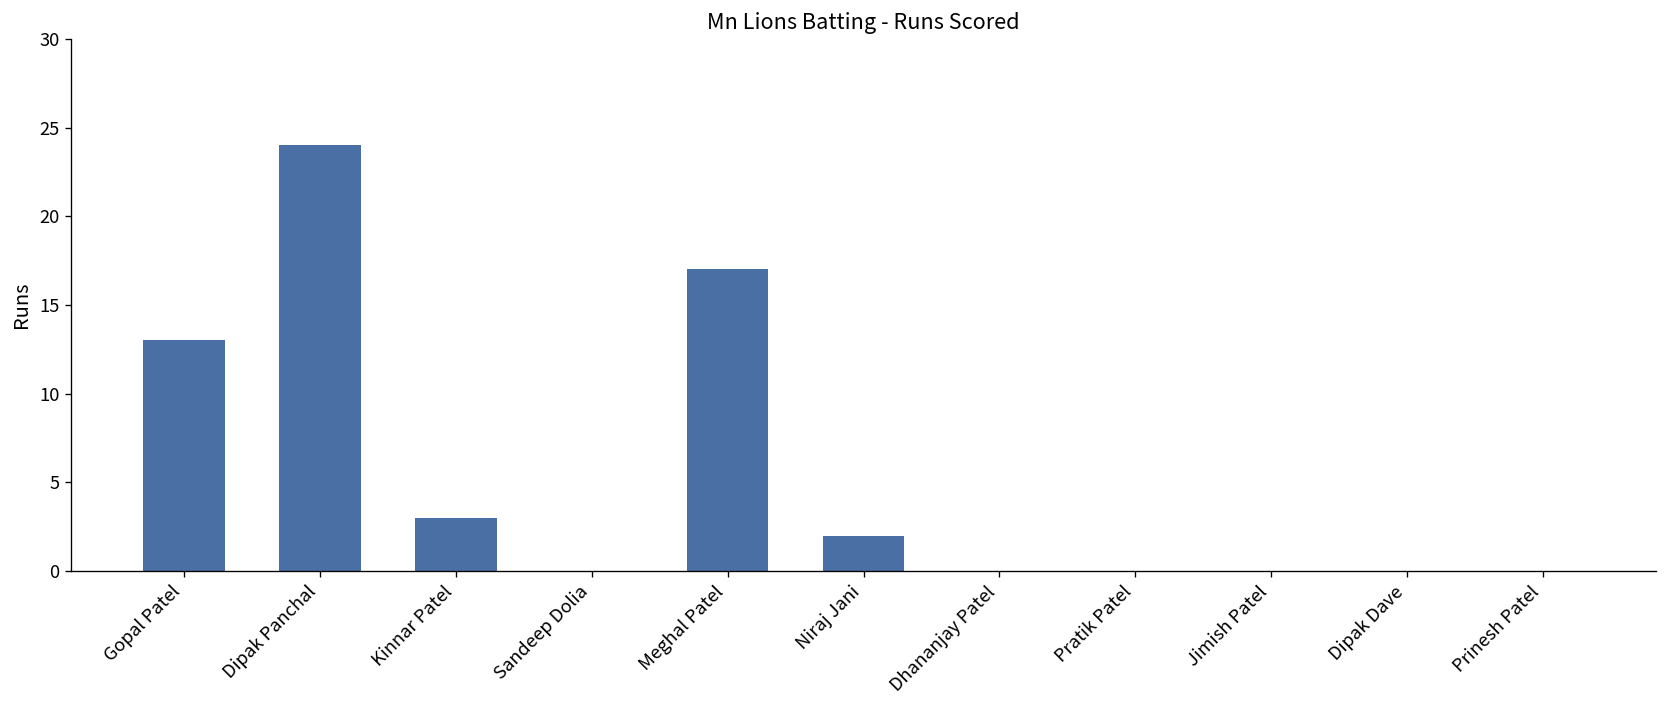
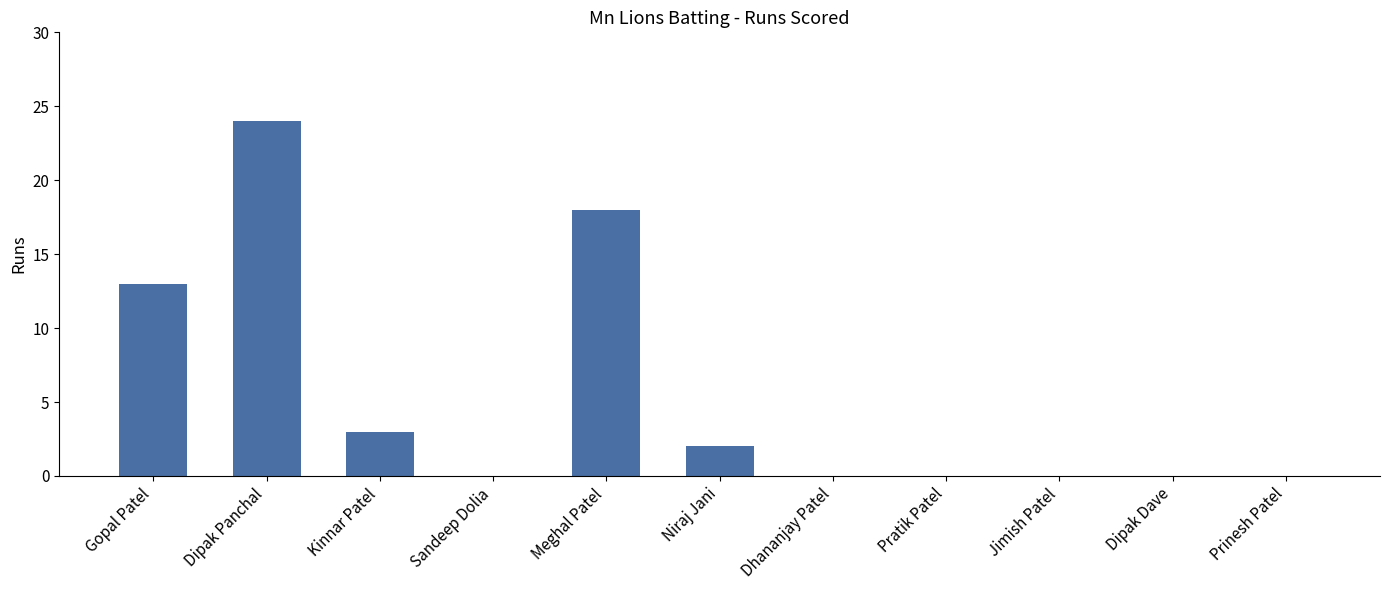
  {
    "Gopal Patel": 13,
    "Dipak Panchal": 24,
    "Kinnar Patel": 3,
    "Sandeep Dolia": 0,
-   "Meghal Patel": 17,
+   "Meghal Patel": 18,
    "Niraj Jani": 2,
    "Dhananjay Patel": 0,
    "Pratik Patel": 0,
    "Jimish Patel": 0,
    "Dipak Dave": 0,
    "Prinesh Patel": 0
  }
